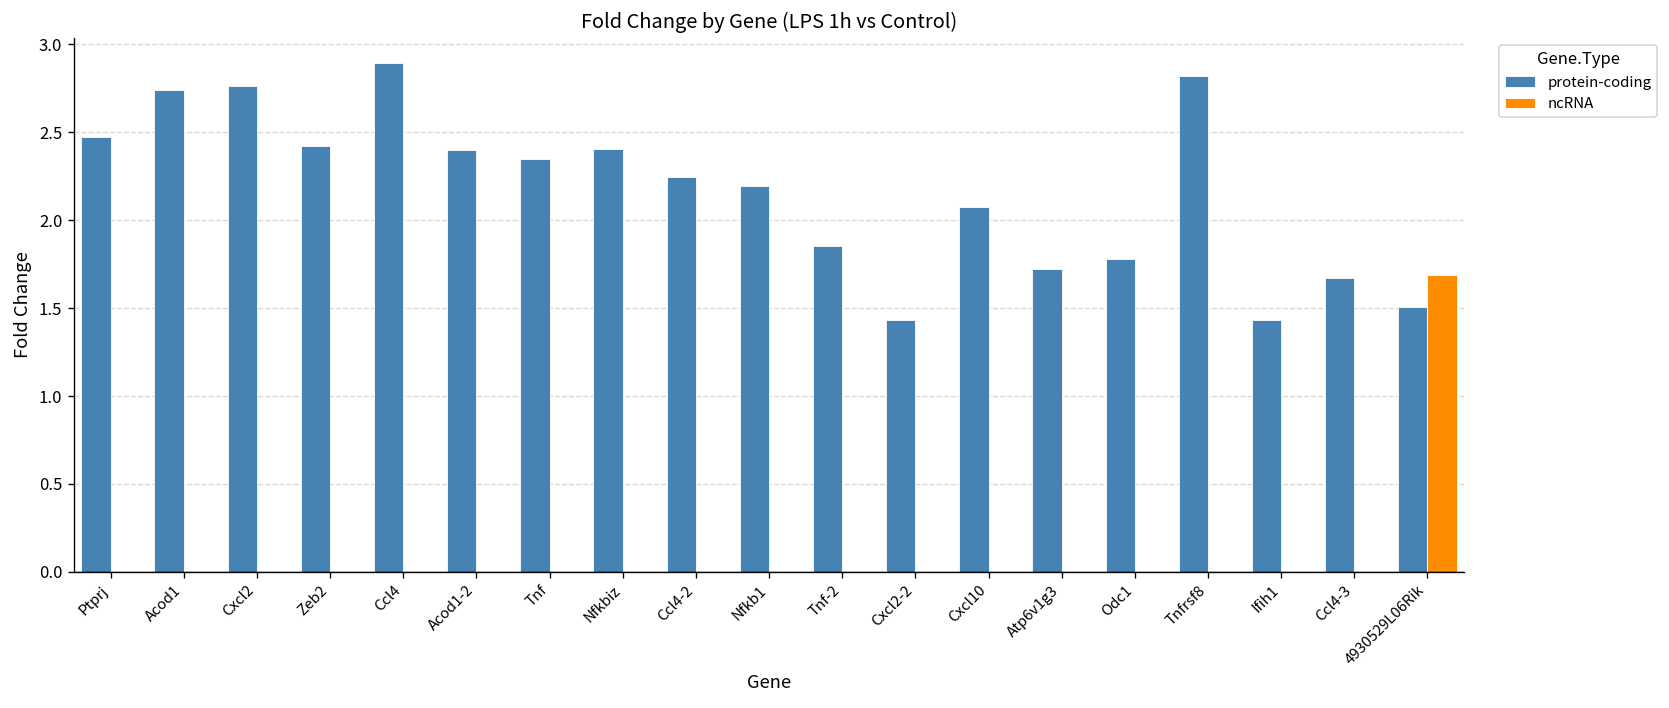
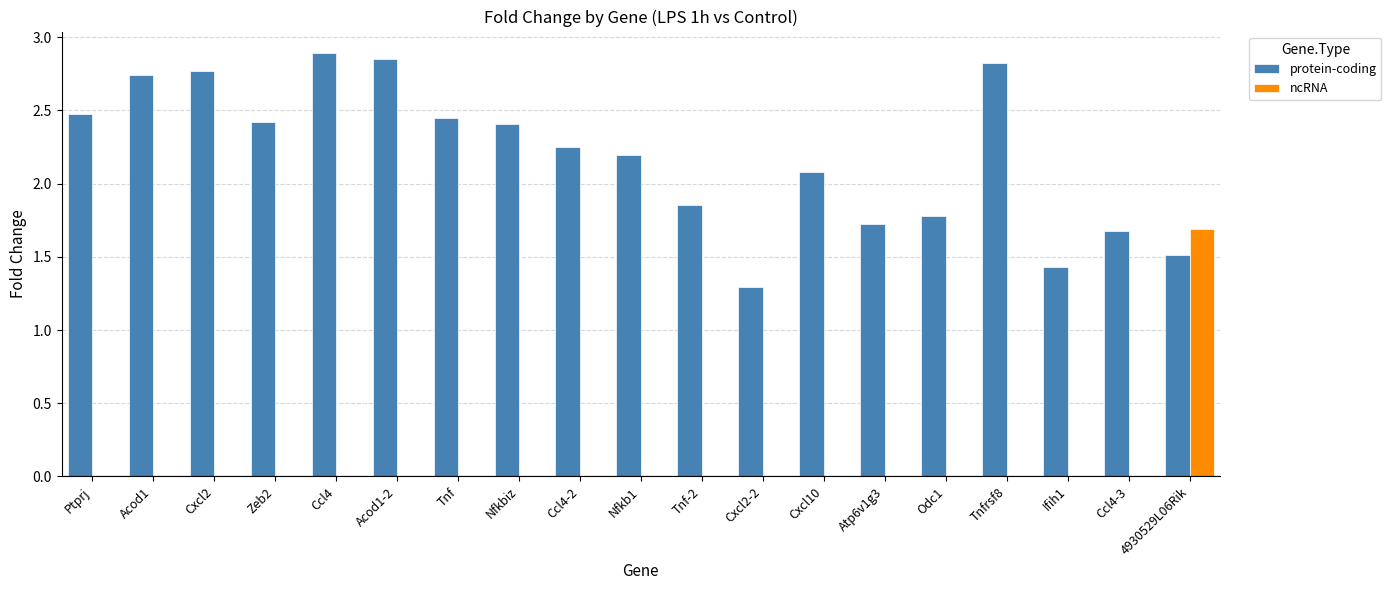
  {
    "protein-coding": {
      "Ptprj": 2.47,
      "Acod1": 2.74,
      "Cxcl2": 2.77,
      "Zeb2": 2.42,
      "Ccl4": 2.89,
-     "Acod1-2": 2.40,
-     "Tnf": 2.35,
+     "Acod1-2": 2.85,
+     "Tnf": 2.45,
      "Nfkbiz": 2.41,
      "Ccl4-2": 2.25,
      "Nfkb1": 2.19,
      "Tnf-2": 1.85,
-     "Cxcl2-2": 1.43,
+     "Cxcl2-2": 1.29,
      "Cxcl10": 2.08,
      "Atp6v1g3": 1.72,
      "Odc1": 1.78,
      "Tnfrsf8": 2.82,
      "Ifih1": 1.43,
      "Ccl4-3": 1.67,
      "4930529L06Rik": 1.51
    },
    "ncRNA": {
      "Ptprj": 0.00,
      "Acod1": 0.00,
      "Cxcl2": 0.00,
      "Zeb2": 0.00,
      "Ccl4": 0.00,
      "Acod1-2": 0.00,
      "Tnf": 0.00,
      "Nfkbiz": 0.00,
      "Ccl4-2": 0.00,
      "Nfkb1": 0.00,
      "Tnf-2": 0.00,
      "Cxcl2-2": 0.00,
      "Cxcl10": 0.00,
      "Atp6v1g3": 0.00,
      "Odc1": 0.00,
      "Tnfrsf8": 0.00,
      "Ifih1": 0.00,
      "Ccl4-3": 0.00,
      "4930529L06Rik": 1.69
    }
  }
